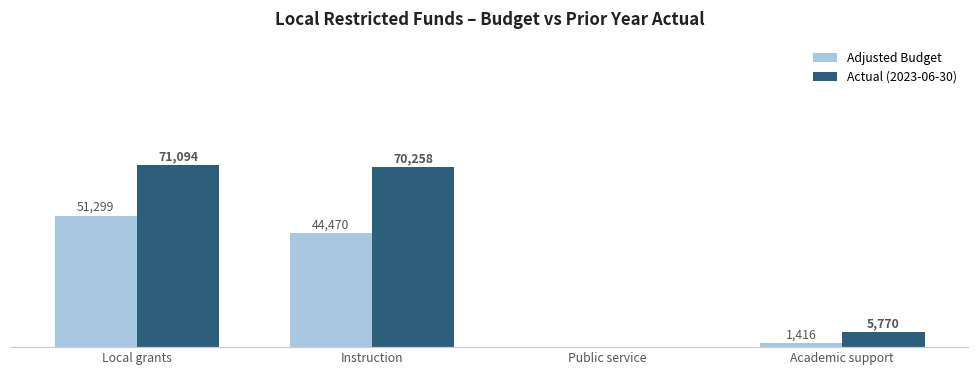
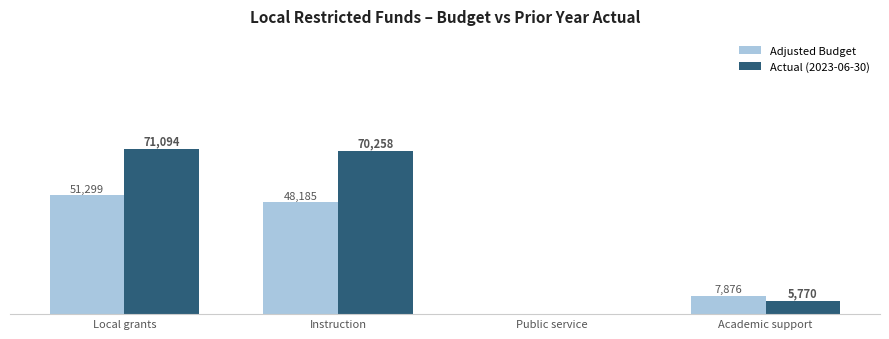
  {
    "Adjusted Budget": {
      "Local grants": "51,299",
-     "Instruction": "44,470",
-     "Academic support": "1,416"
+     "Instruction": "48,185",
+     "Academic support": "7,876"
    },
    "Actual (2023-06-30)": {
      "Local grants": "71,094",
      "Instruction": "70,258",
      "Academic support": "5,770"
    }
  }
